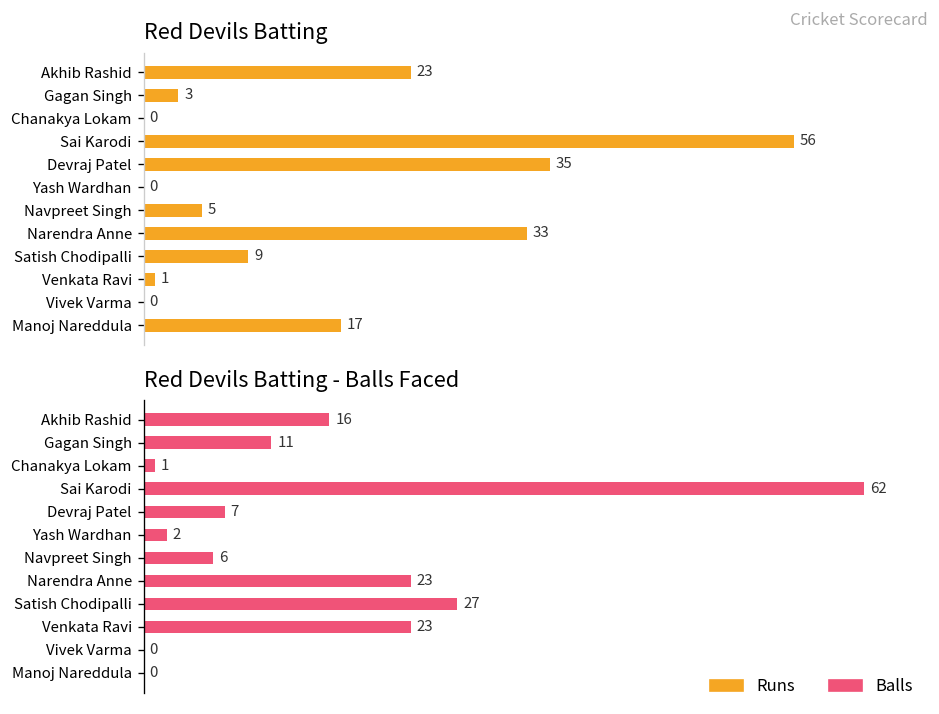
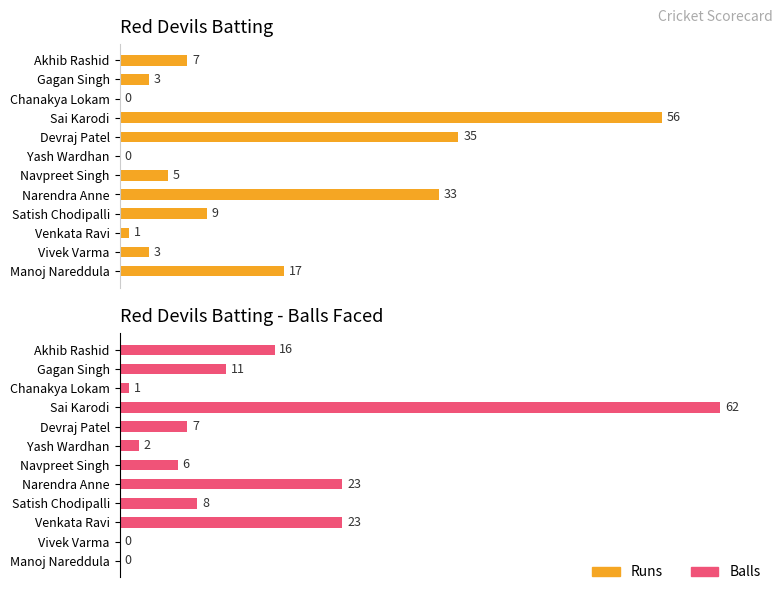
  {
    "Red Devils Batting": {
-     "Akhib Rashid": 23,
+     "Akhib Rashid": 7,
      "Gagan Singh": 3,
      "Chanakya Lokam": 0,
      "Sai Karodi": 56,
      "Devraj Patel": 35,
      "Yash Wardhan": 0,
      "Navpreet Singh": 5,
      "Narendra Anne": 33,
      "Satish Chodipalli": 9,
      "Venkata Ravi": 1,
-     "Vivek Varma": 0,
+     "Vivek Varma": 3,
      "Manoj Nareddula": 17
    },
    "Red Devils Batting - Balls Faced": {
      "Akhib Rashid": 16,
      "Gagan Singh": 11,
      "Chanakya Lokam": 1,
      "Sai Karodi": 62,
      "Devraj Patel": 7,
      "Yash Wardhan": 2,
      "Navpreet Singh": 6,
      "Narendra Anne": 23,
-     "Satish Chodipalli": 27,
+     "Satish Chodipalli": 8,
      "Venkata Ravi": 23,
      "Vivek Varma": 0,
      "Manoj Nareddula": 0
    }
  }
